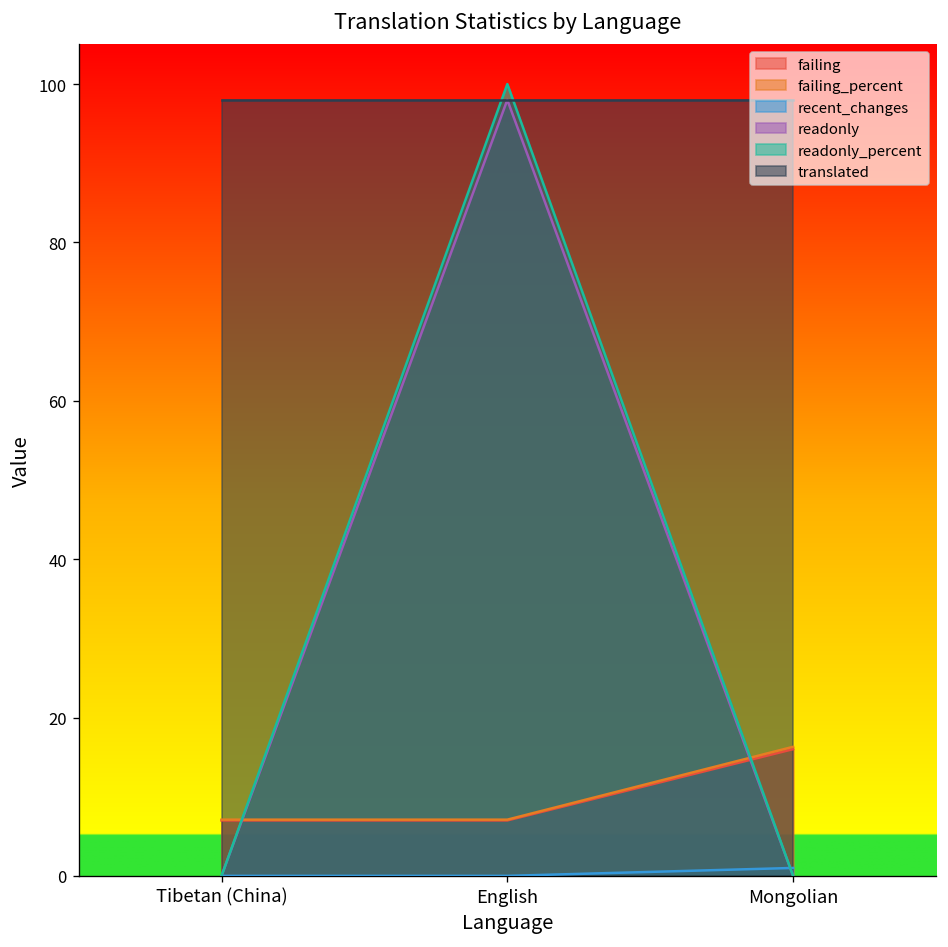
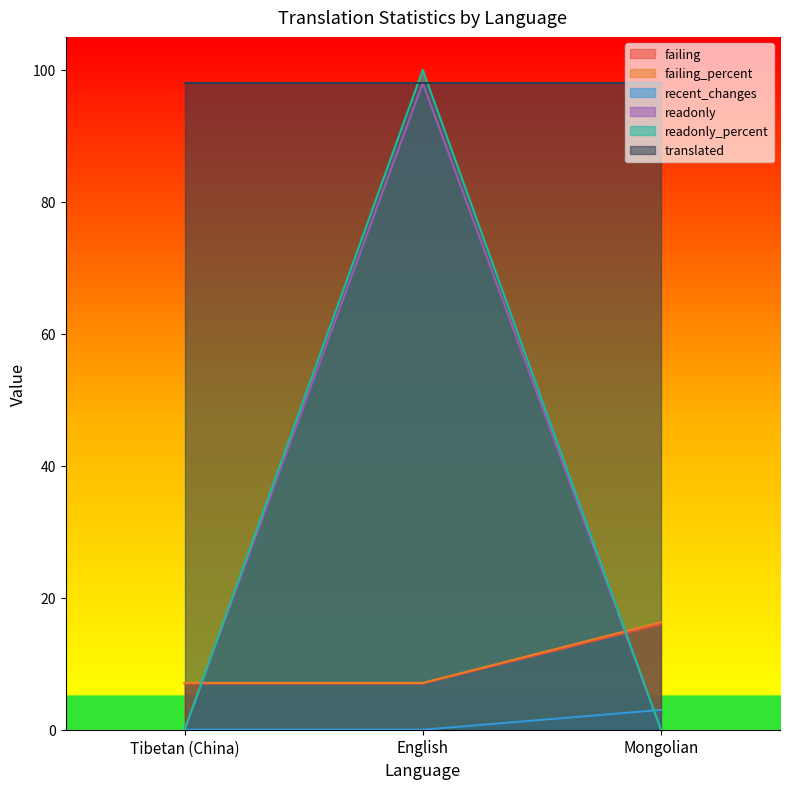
  {
    "recent_changes": {
      "English": 0,
-     "Mongolian": 1
+     "Mongolian": 3
    },
    "readonly_percent": {
      "English": 100
    },
    "translated": {
      "Tibetan (China)": 98
    }
  }
